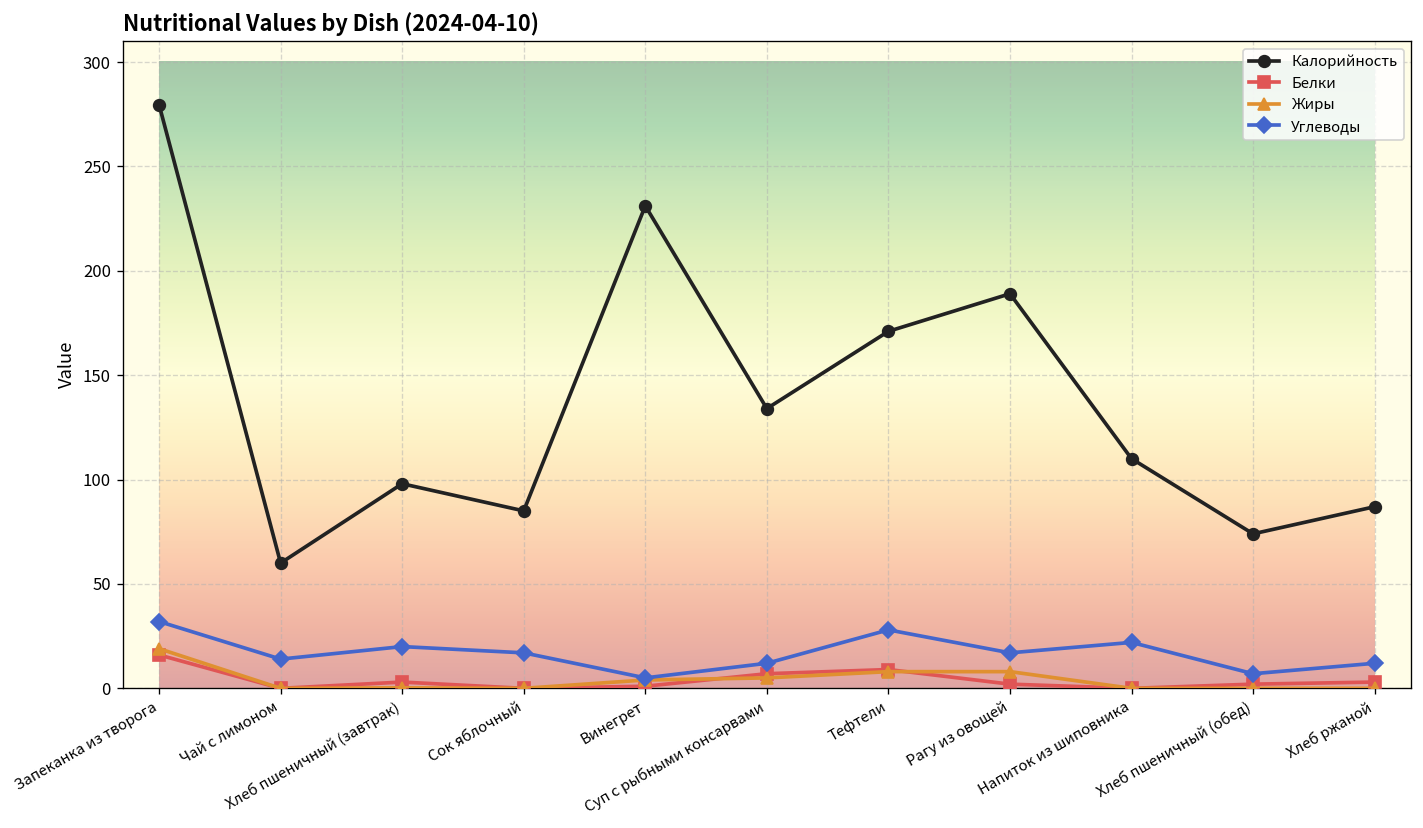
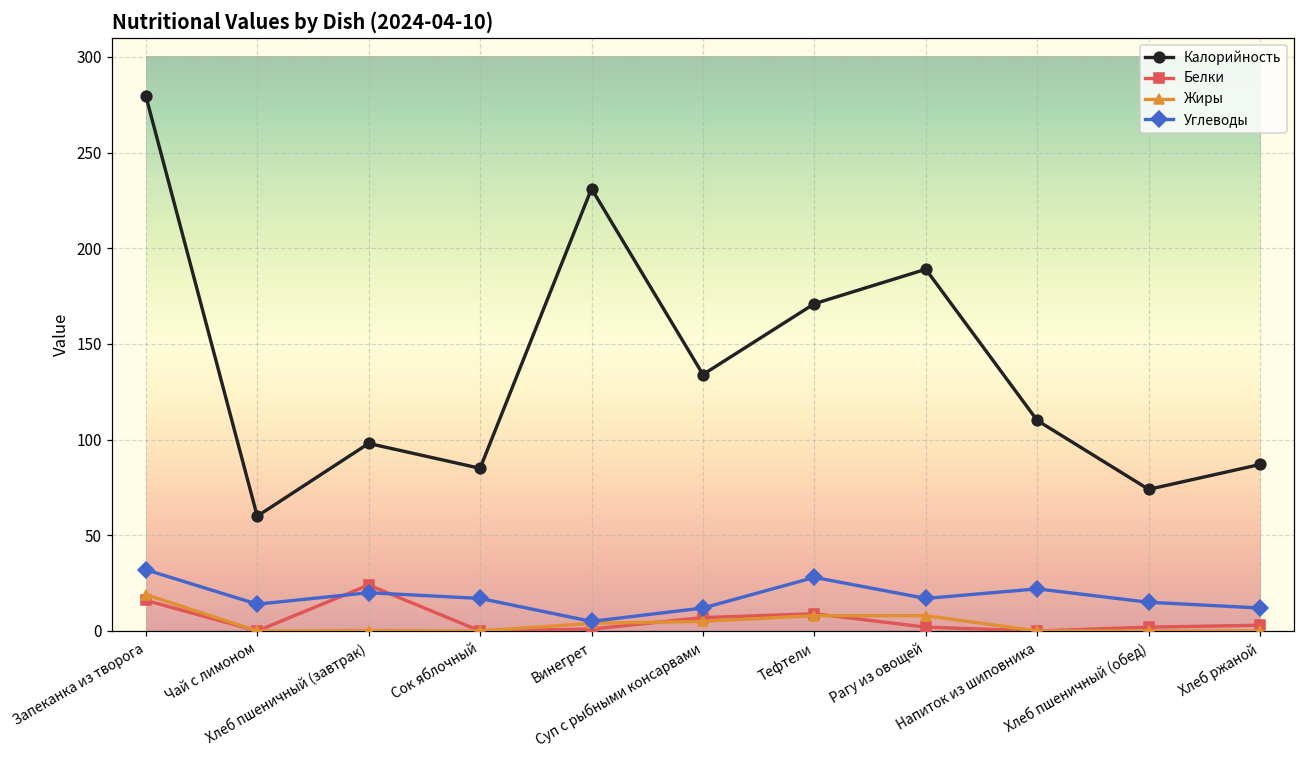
  {
    "Калорийность": {
      "Запеканка из творога": 280,
      "Чай с лимоном": 60,
      "Хлеб пшеничный (завтрак)": 98,
      "Сок яблочный": 85,
      "Винегрет": 231,
      "Суп с рыбными консарвами": 134,
      "Тефтели": 171,
      "Рагу из овощей": 189,
      "Напиток из шиповника": 110,
      "Хлеб пшеничный (обед)": 74,
      "Хлеб ржаной": 87
    },
    "Белки": {
      "Запеканка из творога": 16,
-     "Хлеб пшеничный (завтрак)": 3,
+     "Хлеб пшеничный (завтрак)": 24,
      "Винегрет": 1,
      "Суп с рыбными консарвами": 7,
      "Рагу из овощей": 2,
      "Хлеб пшеничный (обед)": 2,
      "Хлеб ржаной": 3
    },
    "Жиры": {
      "Запеканка из творога": 19,
      "Хлеб пшеничный (завтрак)": 0,
      "Суп с рыбными консарвами": 5,
      "Рагу из овощей": 8,
      "Хлеб пшеничный (обед)": 0,
      "Хлеб ржаной": 0
    },
    "Углеводы": {
      "Запеканка из творога": 32,
      "Чай с лимоном": 14,
      "Хлеб пшеничный (завтрак)": 20,
      "Сок яблочный": 17,
      "Суп с рыбными консарвами": 12,
      "Тефтели": 28,
      "Рагу из овощей": 17,
      "Напиток из шиповника": 22,
-     "Хлеб пшеничный (обед)": 7,
+     "Хлеб пшеничный (обед)": 15,
      "Хлеб ржаной": 12
    }
  }
